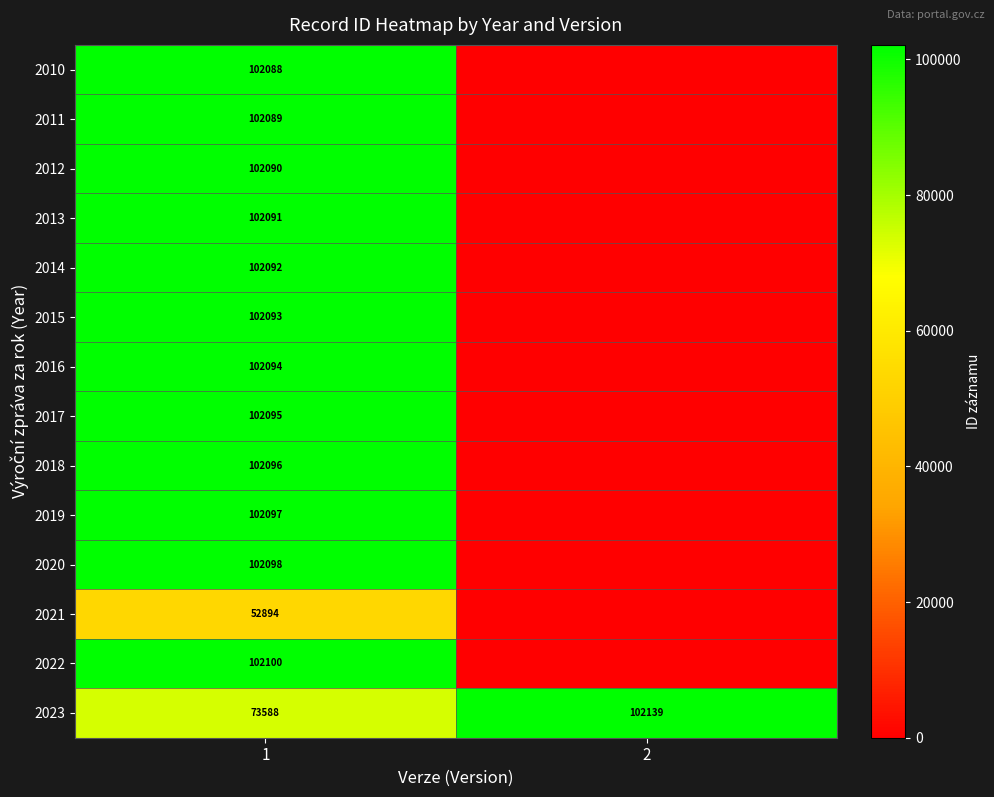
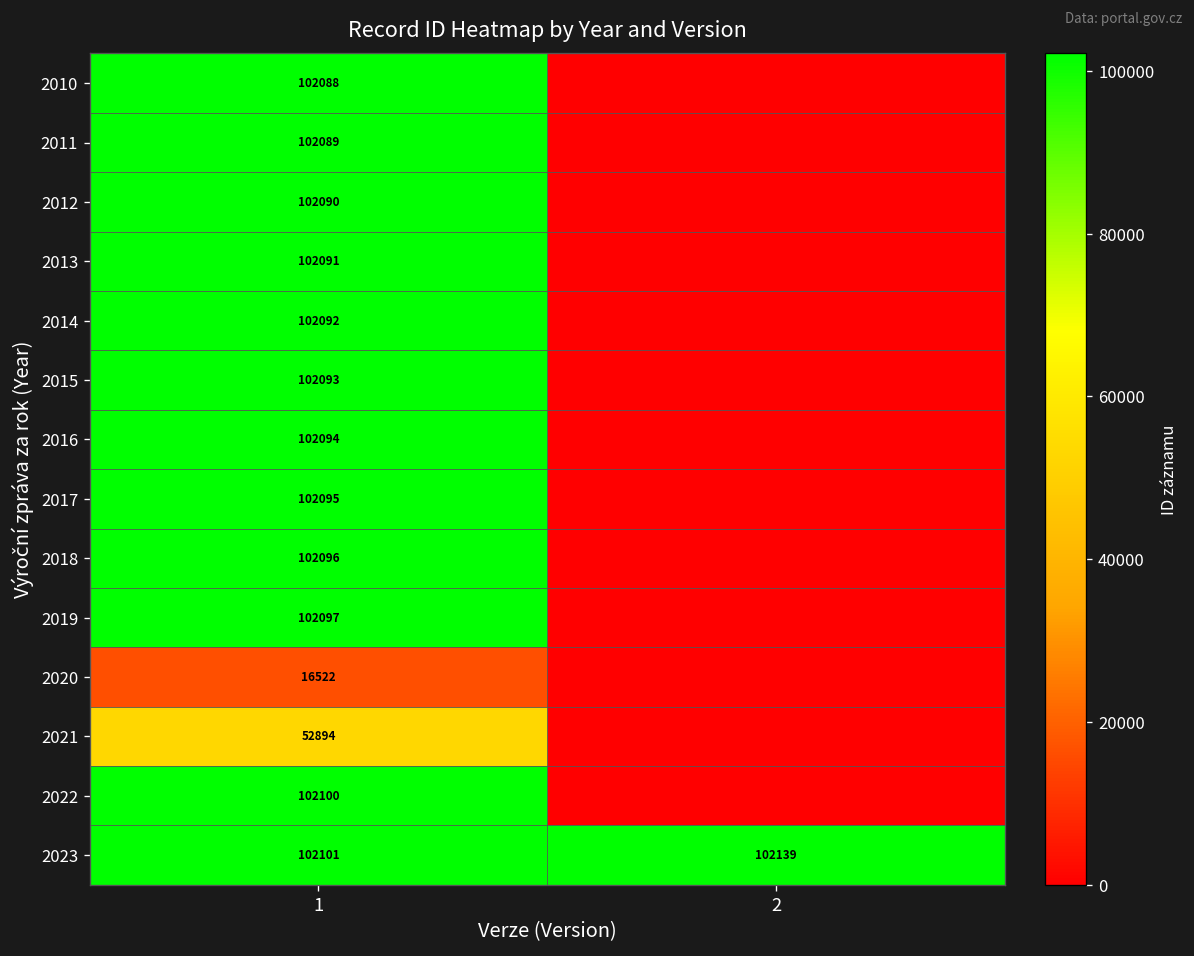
  {
    "2010": {
      "1": 102088
    },
    "2011": {
      "1": 102089
    },
    "2012": {
      "1": 102090
    },
    "2013": {
      "1": 102091
    },
    "2014": {
      "1": 102092
    },
    "2015": {
      "1": 102093
    },
    "2016": {
      "1": 102094
    },
    "2017": {
      "1": 102095
    },
    "2018": {
      "1": 102096
    },
    "2019": {
      "1": 102097
    },
    "2020": {
-     "1": 102098
+     "1": 16522
    },
    "2021": {
      "1": 52894
    },
    "2022": {
      "1": 102100
    },
    "2023": {
-     "1": 73588,
+     "1": 102101,
      "2": 102139
    }
  }
